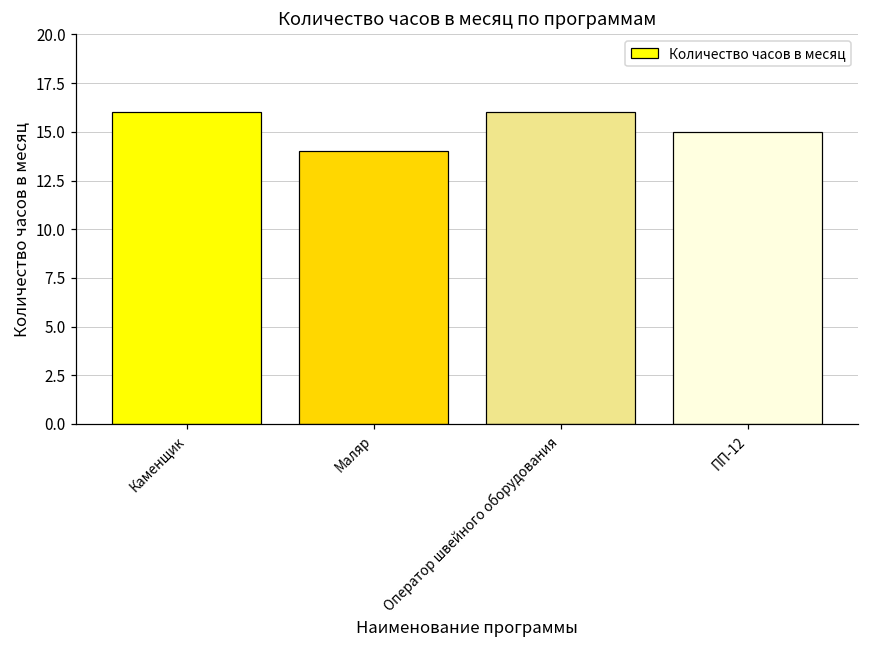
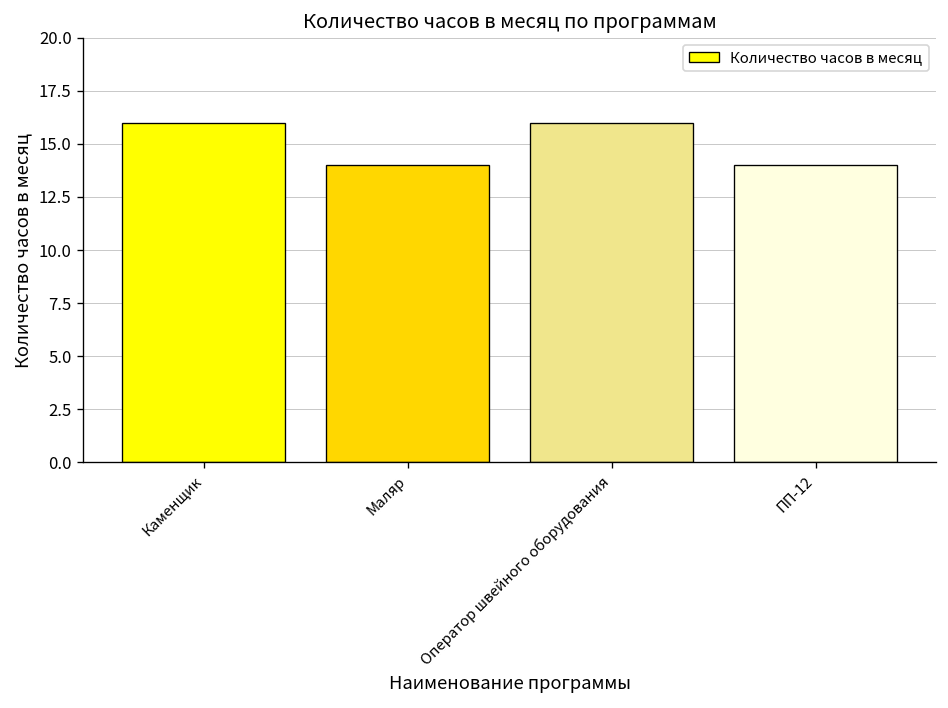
  {
    "Каменщик": 16,
    "Маляр": 14,
    "Оператор швейного оборудования": 16,
-   "ПП-12": 15
+   "ПП-12": 14
  }
